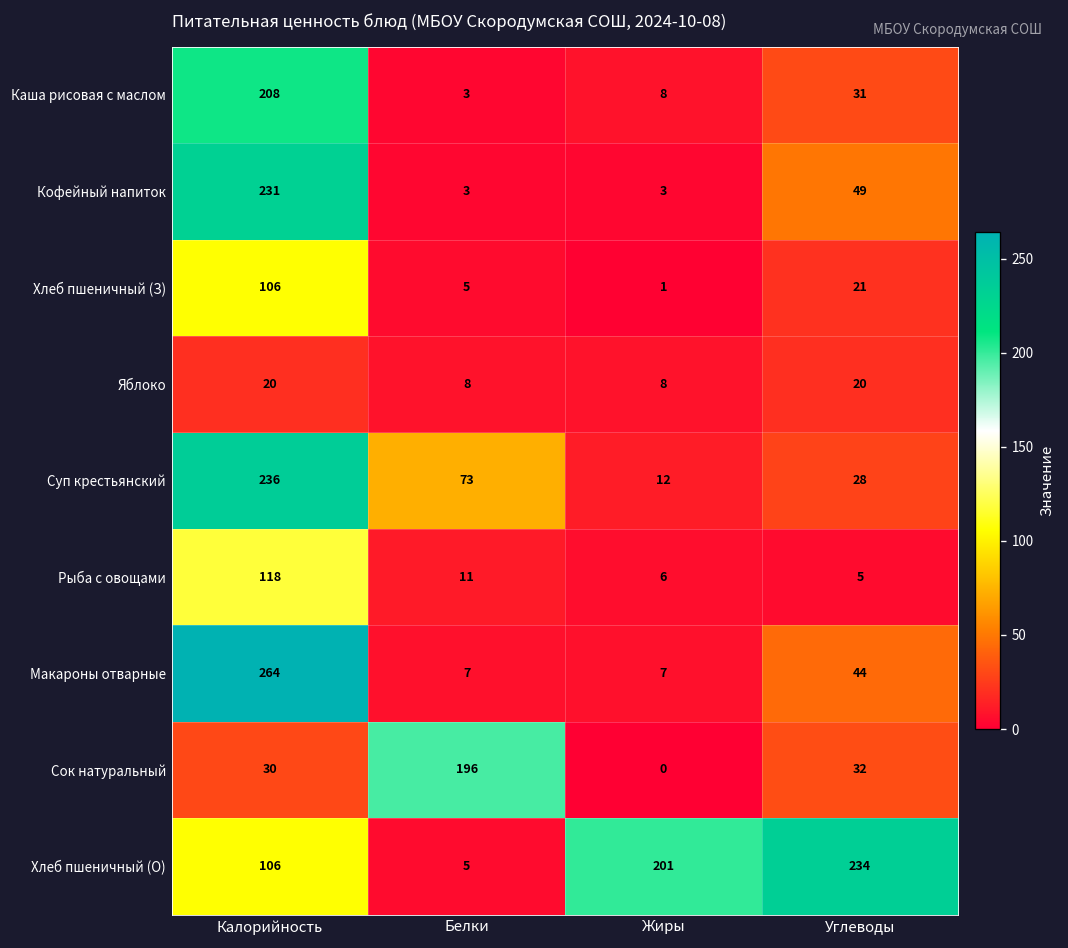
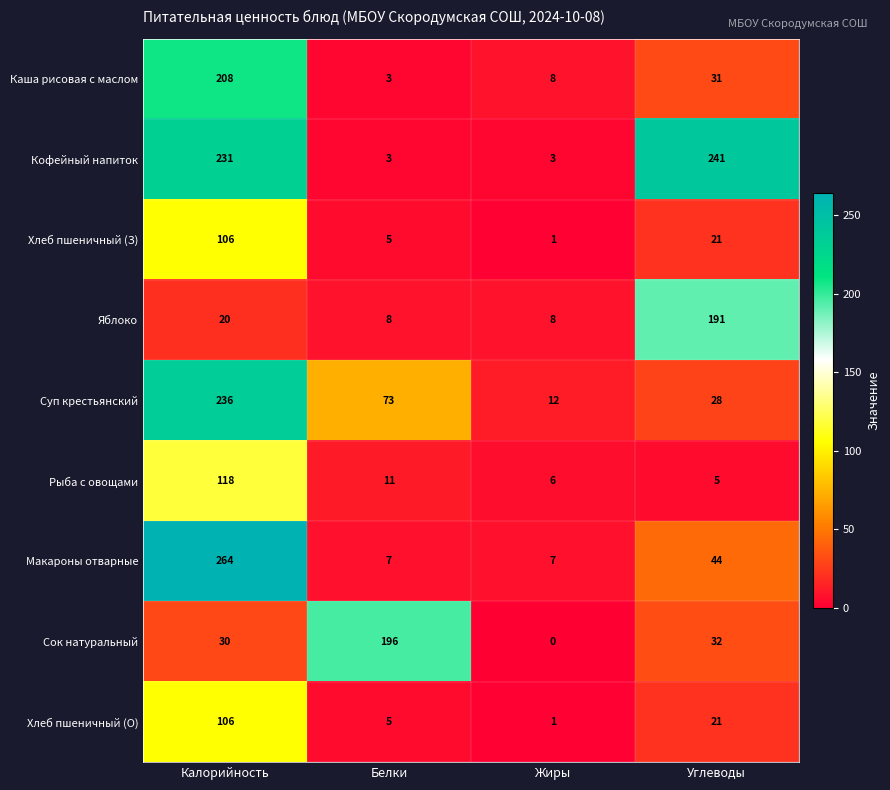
  {
    "Каша рисовая с маслом": {
      "Калорийность": 208,
      "Белки": 3,
      "Жиры": 8,
      "Углеводы": 31
    },
    "Кофейный напиток": {
      "Калорийность": 231,
      "Белки": 3,
      "Жиры": 3,
-     "Углеводы": 49
+     "Углеводы": 241
    },
    "Хлеб пшеничный (З)": {
      "Калорийность": 106,
      "Белки": 5,
      "Жиры": 1,
      "Углеводы": 21
    },
    "Яблоко": {
      "Калорийность": 20,
      "Белки": 8,
      "Жиры": 8,
-     "Углеводы": 20
+     "Углеводы": 191
    },
    "Суп крестьянский": {
      "Калорийность": 236,
      "Белки": 73,
      "Жиры": 12,
      "Углеводы": 28
    },
    "Рыба с овощами": {
      "Калорийность": 118,
      "Белки": 11,
      "Жиры": 6,
      "Углеводы": 5
    },
    "Макароны отварные": {
      "Калорийность": 264,
      "Белки": 7,
      "Жиры": 7,
      "Углеводы": 44
    },
    "Сок натуральный": {
      "Калорийность": 30,
      "Белки": 196,
      "Жиры": 0,
      "Углеводы": 32
    },
    "Хлеб пшеничный (О)": {
      "Калорийность": 106,
      "Белки": 5,
-     "Жиры": 201,
-     "Углеводы": 234
+     "Жиры": 1,
+     "Углеводы": 21
    }
  }
